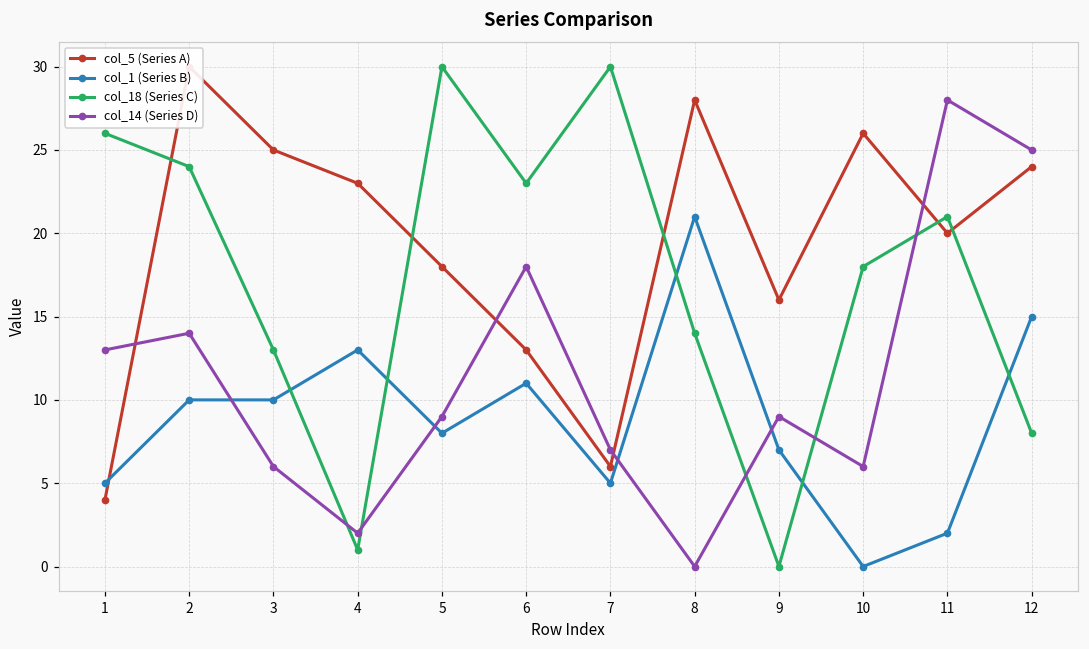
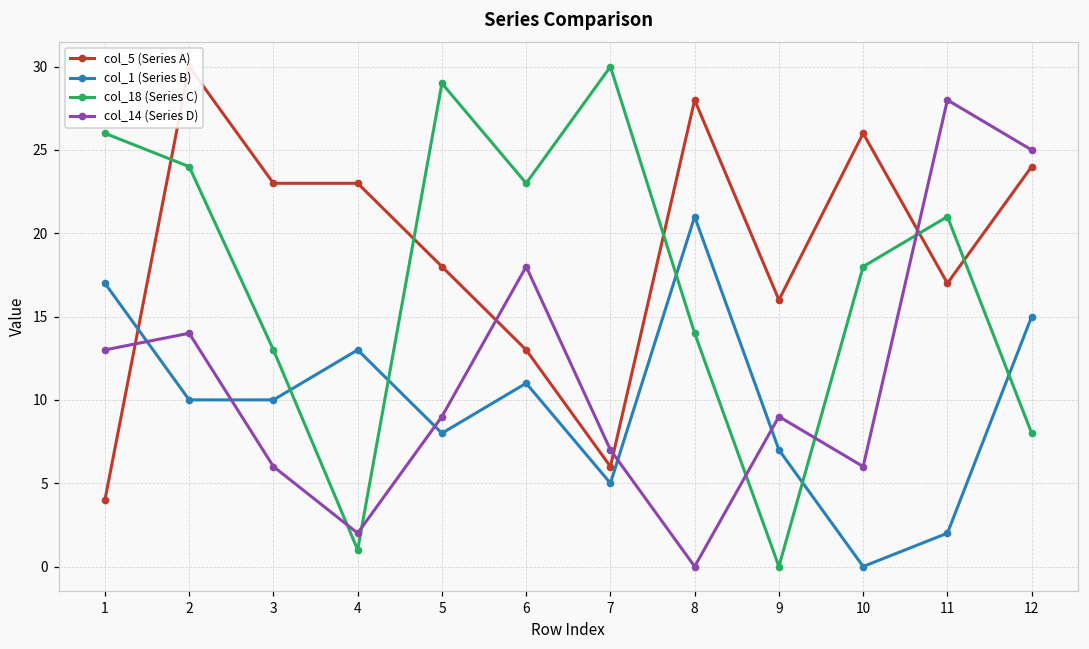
  {
    "col_5 (Series A)": {
      "1": 4,
-     "3": 25,
+     "3": 23,
      "4": 23,
      "5": 18,
      "6": 13,
      "7": 6,
      "8": 28,
      "9": 16,
      "10": 26,
-     "11": 20,
+     "11": 17,
      "12": 24
    },
    "col_1 (Series B)": {
-     "1": 5,
+     "1": 17,
      "2": 10,
      "3": 10,
      "4": 13,
      "5": 8,
      "6": 11,
      "7": 5,
      "8": 21,
      "9": 7,
      "10": 0,
      "11": 2,
      "12": 15
    },
    "col_18 (Series C)": {
      "1": 26,
      "2": 24,
      "3": 13,
      "4": 1,
-     "5": 30,
+     "5": 29,
      "6": 23,
      "7": 30,
      "8": 14,
      "9": 0,
      "10": 18,
      "11": 21,
      "12": 8
    },
    "col_14 (Series D)": {
      "1": 13,
      "2": 14,
      "3": 6,
      "4": 2,
      "5": 9,
      "6": 18,
      "7": 7,
      "8": 0,
      "9": 9,
      "10": 6,
      "11": 28,
      "12": 25
    }
  }
